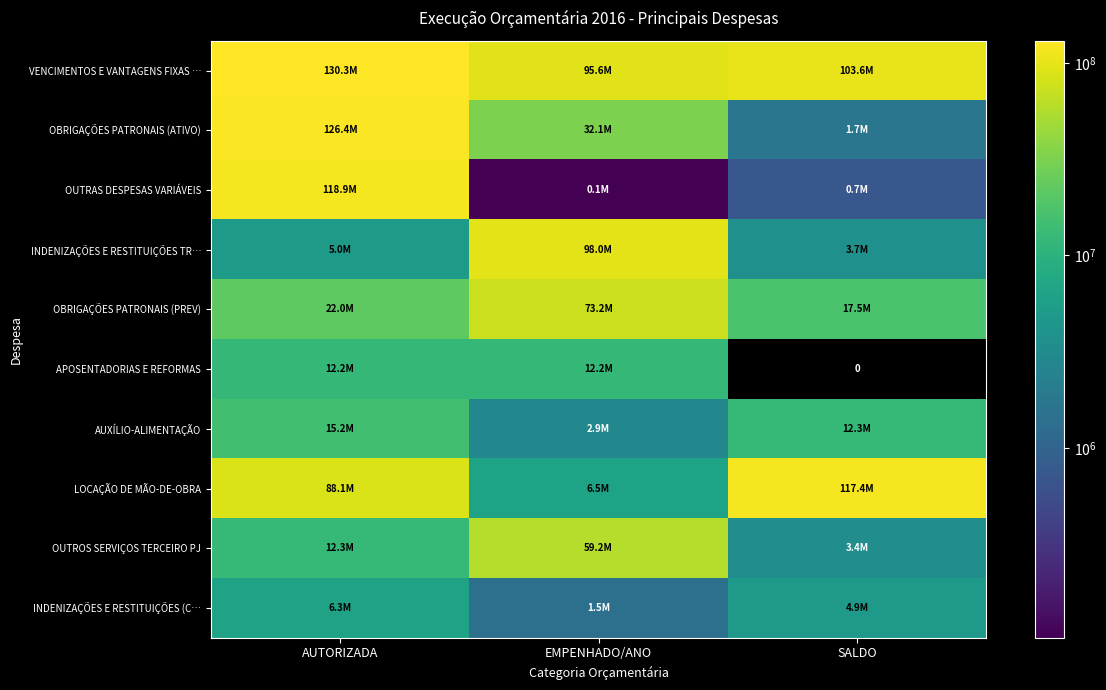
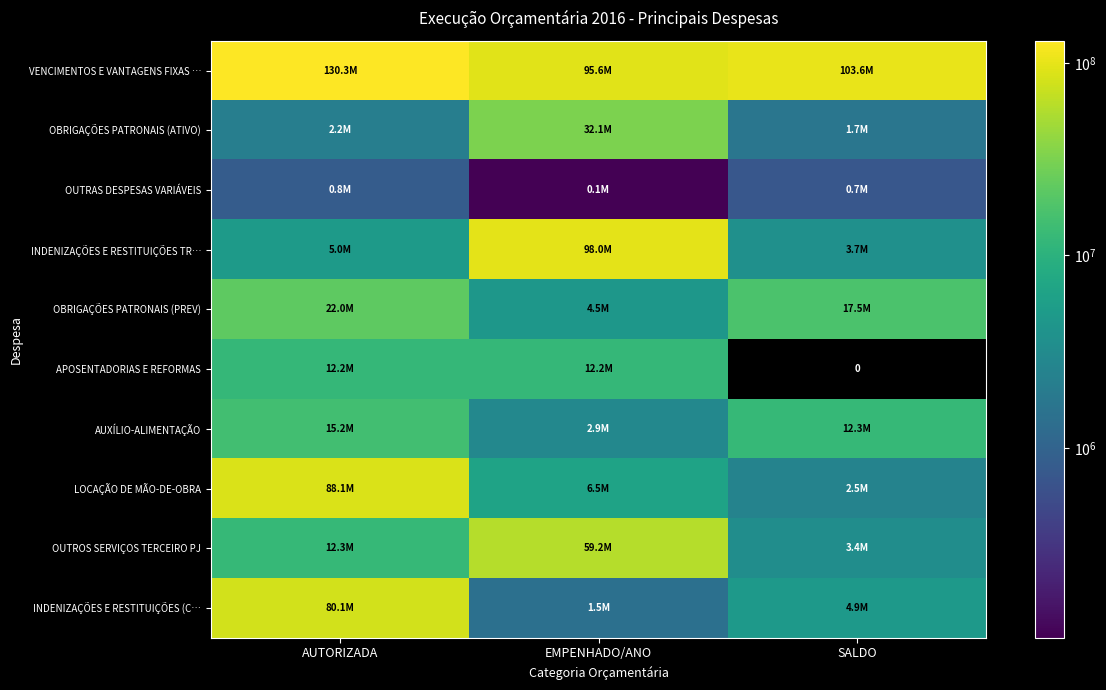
  {
    "VENCIMENTOS E VANTAGENS FIXAS …": {
      "AUTORIZADA": "130.3M",
      "EMPENHADO/ANO": "95.6M",
      "SALDO": "103.6M"
    },
    "OBRIGAÇÕES PATRONAIS (ATIVO)": {
-     "AUTORIZADA": "126.4M",
+     "AUTORIZADA": "2.2M",
      "EMPENHADO/ANO": "32.1M",
      "SALDO": "1.7M"
    },
    "OUTRAS DESPESAS VARIÁVEIS": {
-     "AUTORIZADA": "118.9M",
+     "AUTORIZADA": "0.8M",
      "EMPENHADO/ANO": "0.1M",
      "SALDO": "0.7M"
    },
    "INDENIZAÇÕES E RESTITUIÇÕES TR…": {
      "AUTORIZADA": "5.0M",
      "EMPENHADO/ANO": "98.0M",
      "SALDO": "3.7M"
    },
    "OBRIGAÇÕES PATRONAIS (PREV)": {
      "AUTORIZADA": "22.0M",
-     "EMPENHADO/ANO": "73.2M",
+     "EMPENHADO/ANO": "4.5M",
      "SALDO": "17.5M"
    },
    "APOSENTADORIAS E REFORMAS": {
      "AUTORIZADA": "12.2M",
      "EMPENHADO/ANO": "12.2M",
      "SALDO": "0"
    },
    "AUXÍLIO-ALIMENTAÇÃO": {
      "AUTORIZADA": "15.2M",
      "EMPENHADO/ANO": "2.9M",
      "SALDO": "12.3M"
    },
    "LOCAÇÃO DE MÃO-DE-OBRA": {
      "AUTORIZADA": "88.1M",
      "EMPENHADO/ANO": "6.5M",
-     "SALDO": "117.4M"
+     "SALDO": "2.5M"
    },
    "OUTROS SERVIÇOS TERCEIRO PJ": {
      "AUTORIZADA": "12.3M",
      "EMPENHADO/ANO": "59.2M",
      "SALDO": "3.4M"
    },
    "INDENIZAÇÕES E RESTITUIÇÕES (C…": {
-     "AUTORIZADA": "6.3M",
+     "AUTORIZADA": "80.1M",
      "EMPENHADO/ANO": "1.5M",
      "SALDO": "4.9M"
    }
  }
